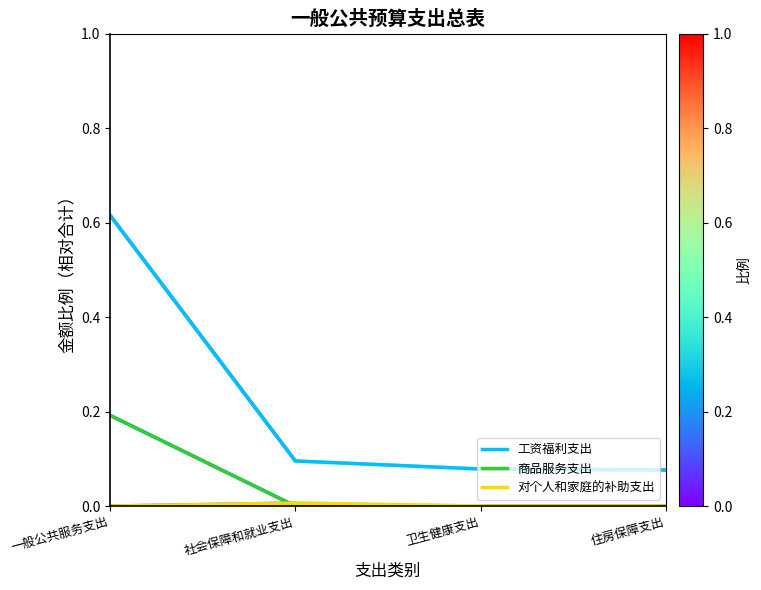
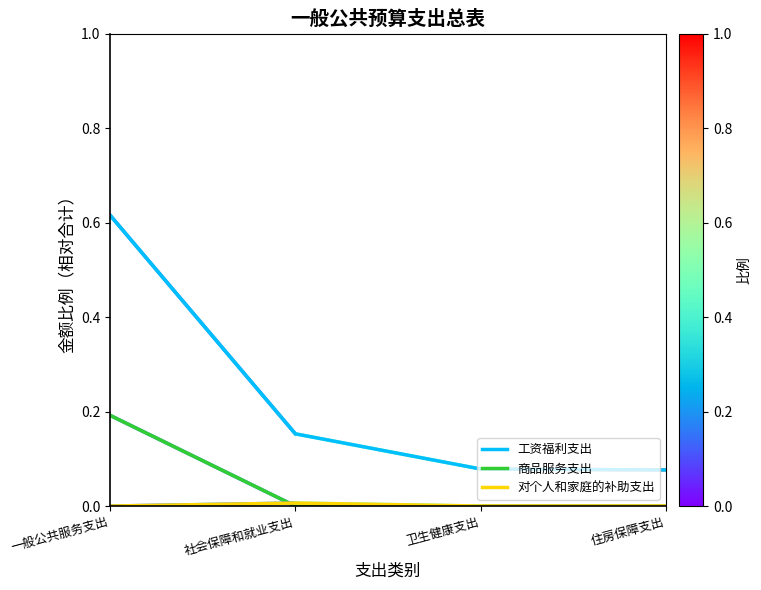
  {
    "工资福利支出": {
-     "社会保障和就业支出": 0.10
+     "社会保障和就业支出": 0.15
    }
  }
